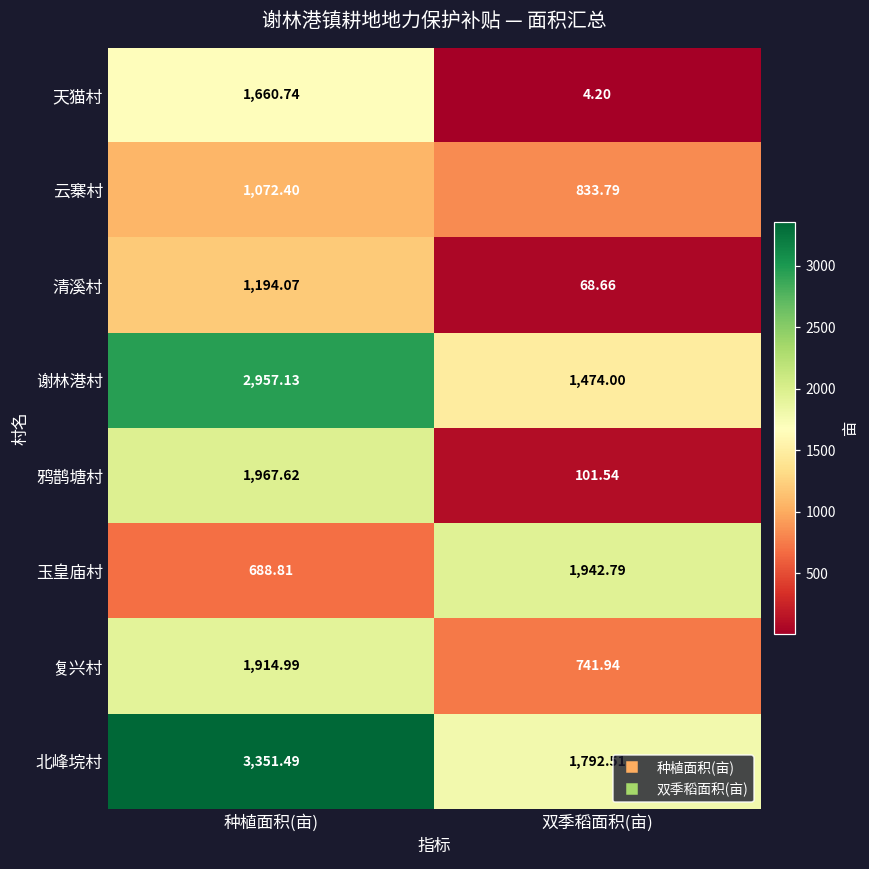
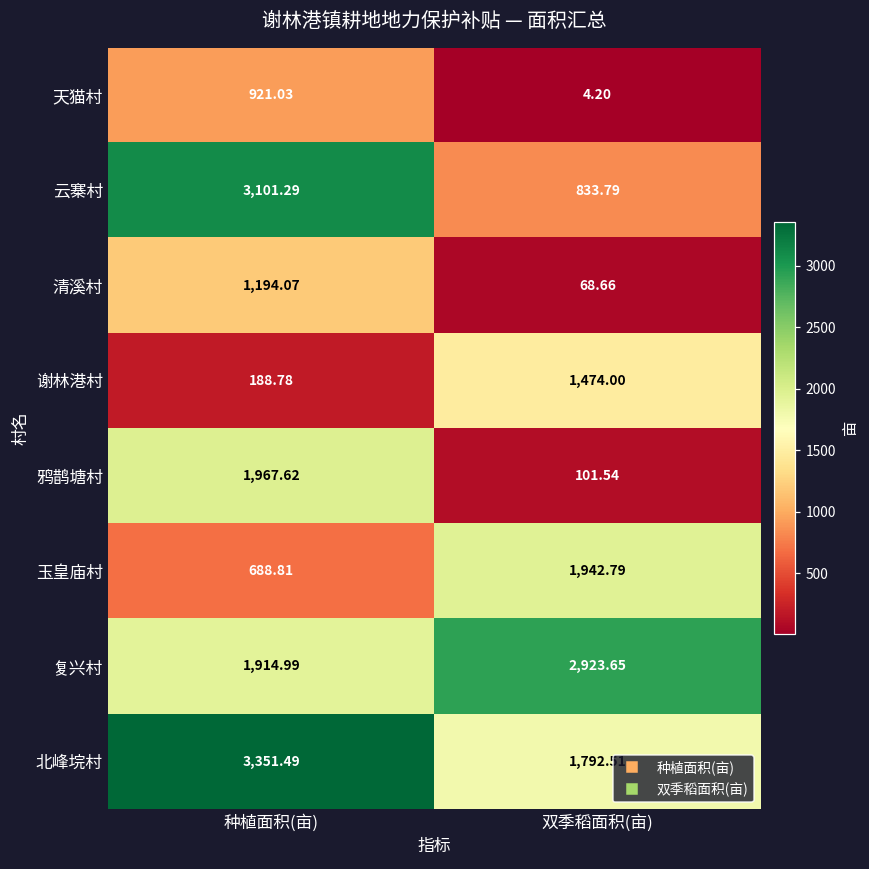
  {
    "天猫村": {
-     "种植面积(亩)": "1,660.74",
+     "种植面积(亩)": "921.03",
      "双季稻面积(亩)": "4.20"
    },
    "云寨村": {
-     "种植面积(亩)": "1,072.40",
+     "种植面积(亩)": "3,101.29",
      "双季稻面积(亩)": "833.79"
    },
    "清溪村": {
      "种植面积(亩)": "1,194.07",
      "双季稻面积(亩)": "68.66"
    },
    "谢林港村": {
-     "种植面积(亩)": "2,957.13",
+     "种植面积(亩)": "188.78",
      "双季稻面积(亩)": "1,474.00"
    },
    "鸦鹊塘村": {
      "种植面积(亩)": "1,967.62",
      "双季稻面积(亩)": "101.54"
    },
    "玉皇庙村": {
      "种植面积(亩)": "688.81",
      "双季稻面积(亩)": "1,942.79"
    },
    "复兴村": {
      "种植面积(亩)": "1,914.99",
-     "双季稻面积(亩)": "741.94"
+     "双季稻面积(亩)": "2,923.65"
    },
    "北峰垸村": {
      "种植面积(亩)": "3,351.49"
    }
  }
